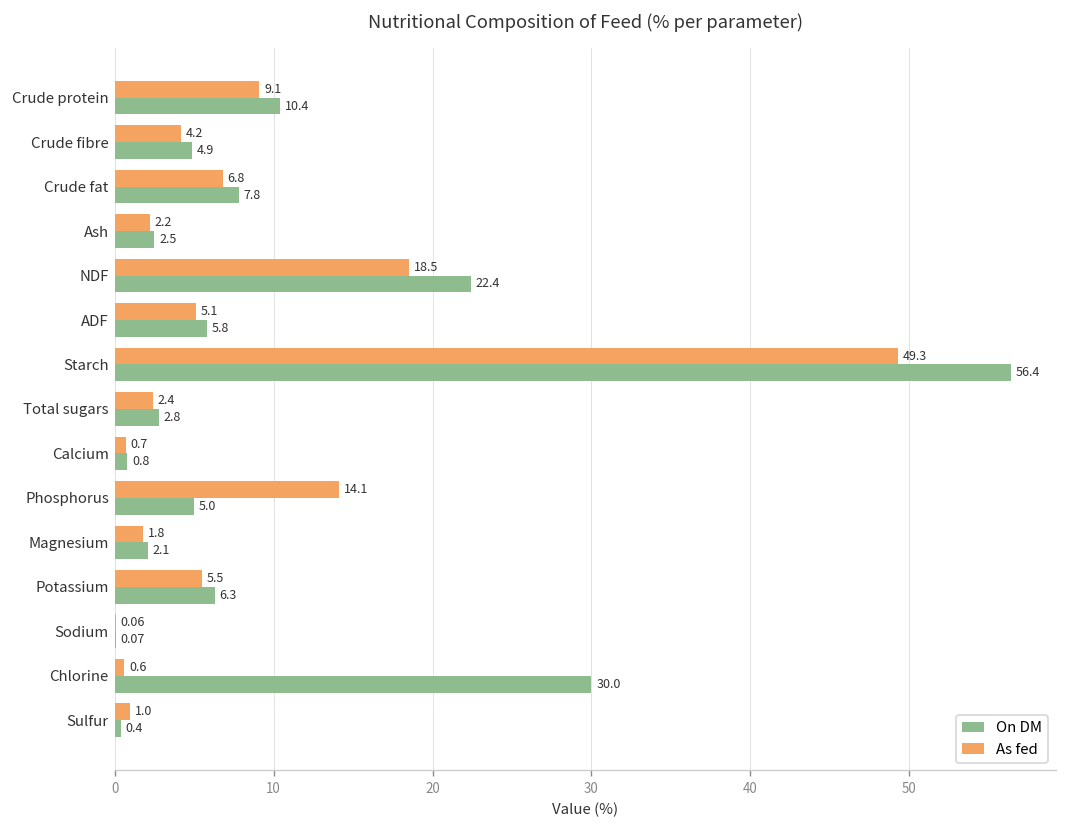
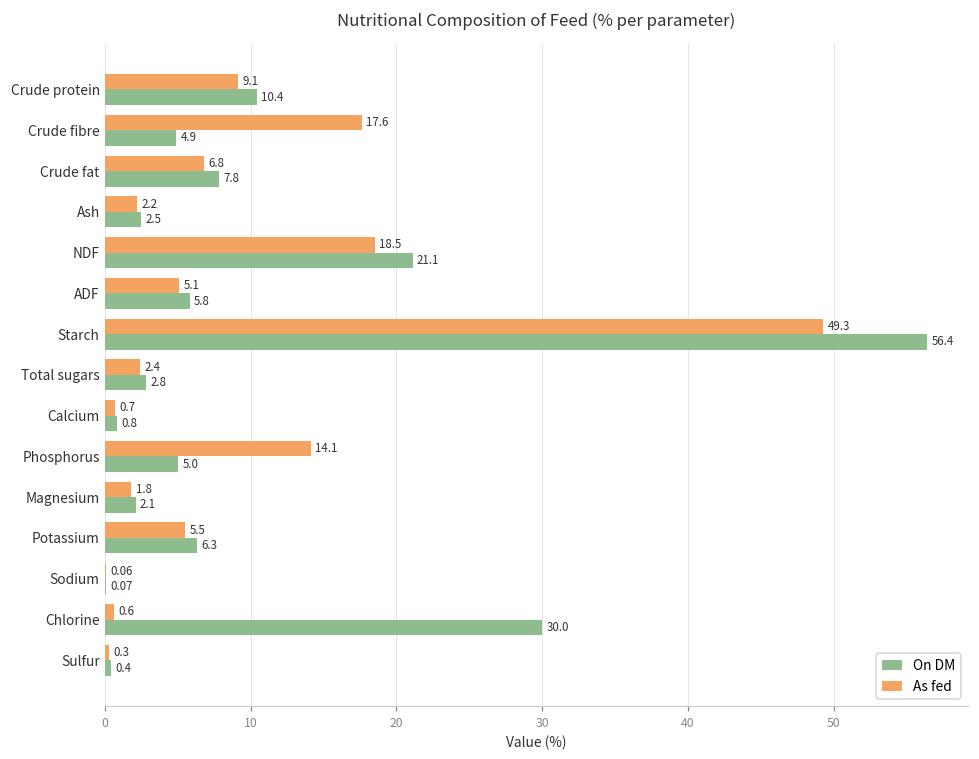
  {
    "On DM": {
      "Crude protein": 10.4,
      "Crude fibre": 4.9,
      "Crude fat": 7.8,
      "Ash": 2.5,
-     "NDF": 22.4,
+     "NDF": 21.1,
      "ADF": 5.8,
      "Starch": 56.4,
      "Total sugars": 2.8,
      "Calcium": 0.8,
      "Phosphorus": 5.0,
      "Magnesium": 2.1,
      "Potassium": 6.3,
      "Sodium": 0.07,
      "Chlorine": 30.0,
      "Sulfur": 0.4
    },
    "As fed": {
      "Crude protein": 9.1,
-     "Crude fibre": 4.2,
+     "Crude fibre": 17.6,
      "Crude fat": 6.8,
      "Ash": 2.2,
      "NDF": 18.5,
      "ADF": 5.1,
      "Starch": 49.3,
      "Total sugars": 2.4,
      "Calcium": 0.7,
      "Phosphorus": 14.1,
      "Magnesium": 1.8,
      "Potassium": 5.5,
      "Sodium": 0.06,
      "Chlorine": 0.6,
-     "Sulfur": 1.0
+     "Sulfur": 0.3
    }
  }
